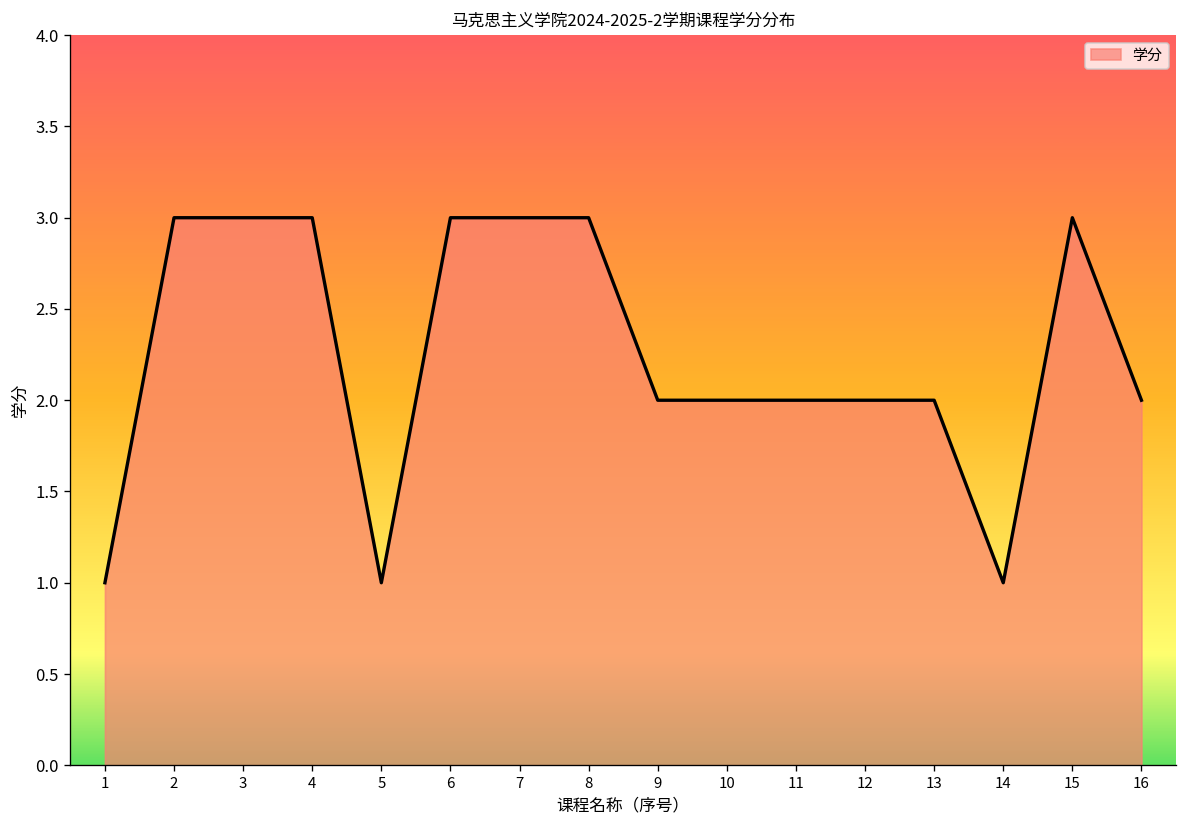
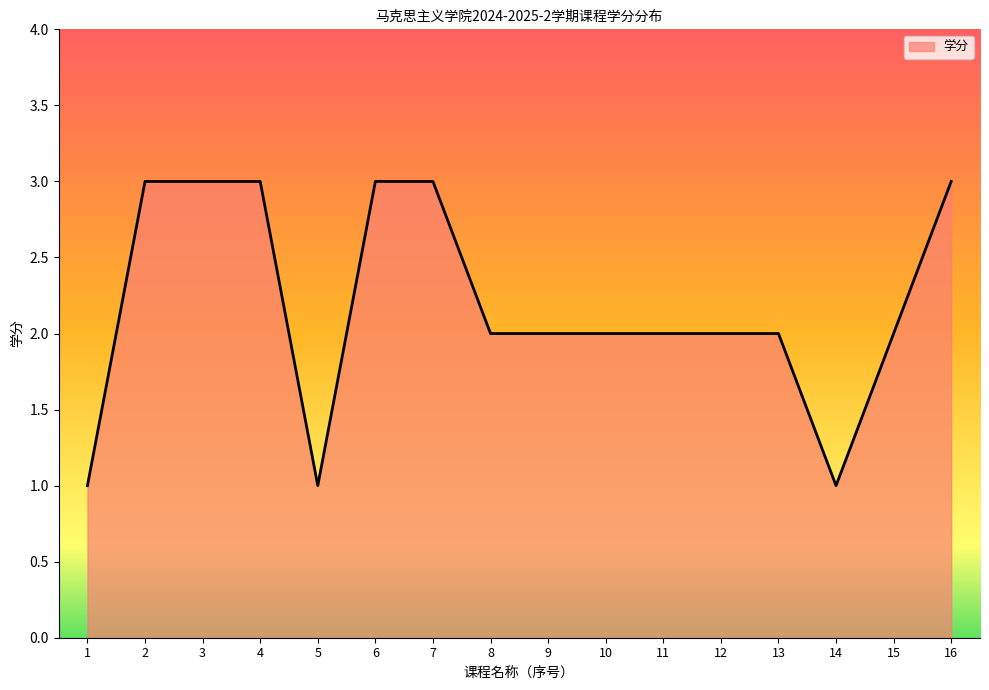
  {
    "1": 1,
    "2": 3,
    "3": 3,
    "4": 3,
    "5": 1,
    "6": 3,
    "7": 3,
-   "8": 3,
+   "8": 2,
    "9": 2,
    "10": 2,
    "11": 2,
    "12": 2,
    "13": 2,
    "14": 1,
-   "15": 3,
-   "16": 2
+   "15": 2,
+   "16": 3
  }
